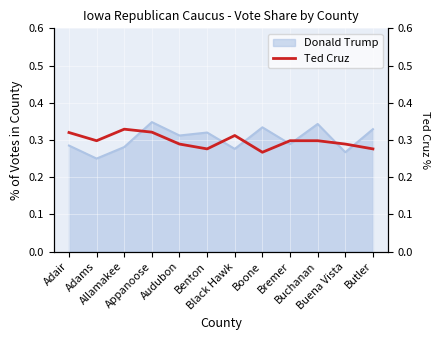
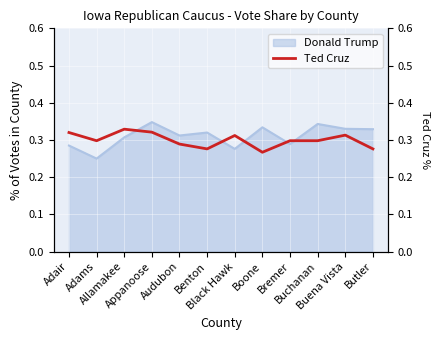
  {
    "Donald Trump": {
      "Adair": 0.29,
      "Adams": 0.25,
-     "Allamakee": 0.28,
+     "Allamakee": 0.31,
      "Appanoose": 0.35,
      "Audubon": 0.31,
      "Benton": 0.32,
      "Black Hawk": 0.28,
      "Boone": 0.33,
      "Bremer": 0.29,
      "Buchanan": 0.34,
-     "Buena Vista": 0.27,
+     "Buena Vista": 0.33,
      "Butler": 0.33
    },
    "Ted Cruz": {
      "Adair": 0.32,
      "Adams": 0.30,
      "Allamakee": 0.33,
      "Appanoose": 0.32,
      "Audubon": 0.29,
      "Benton": 0.28,
      "Black Hawk": 0.31,
      "Boone": 0.27,
      "Bremer": 0.30,
      "Buchanan": 0.30,
-     "Buena Vista": 0.29,
+     "Buena Vista": 0.31,
      "Butler": 0.28
    }
  }
